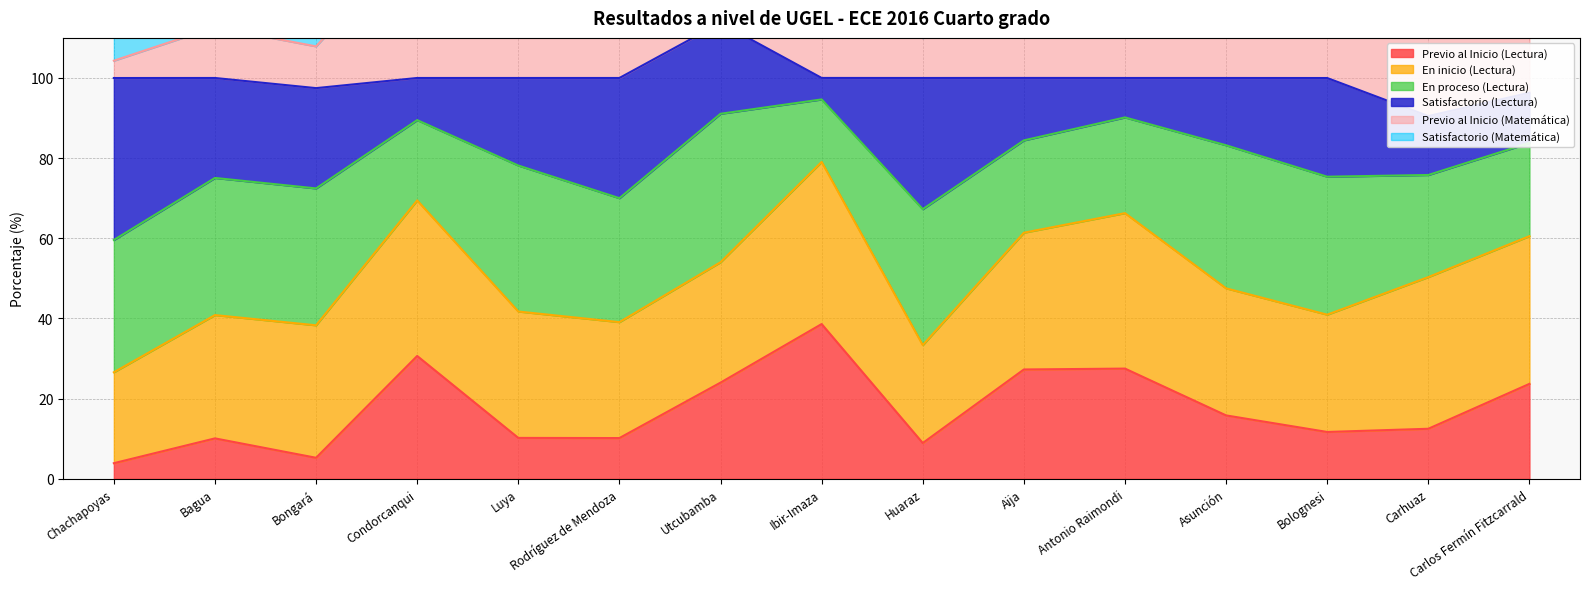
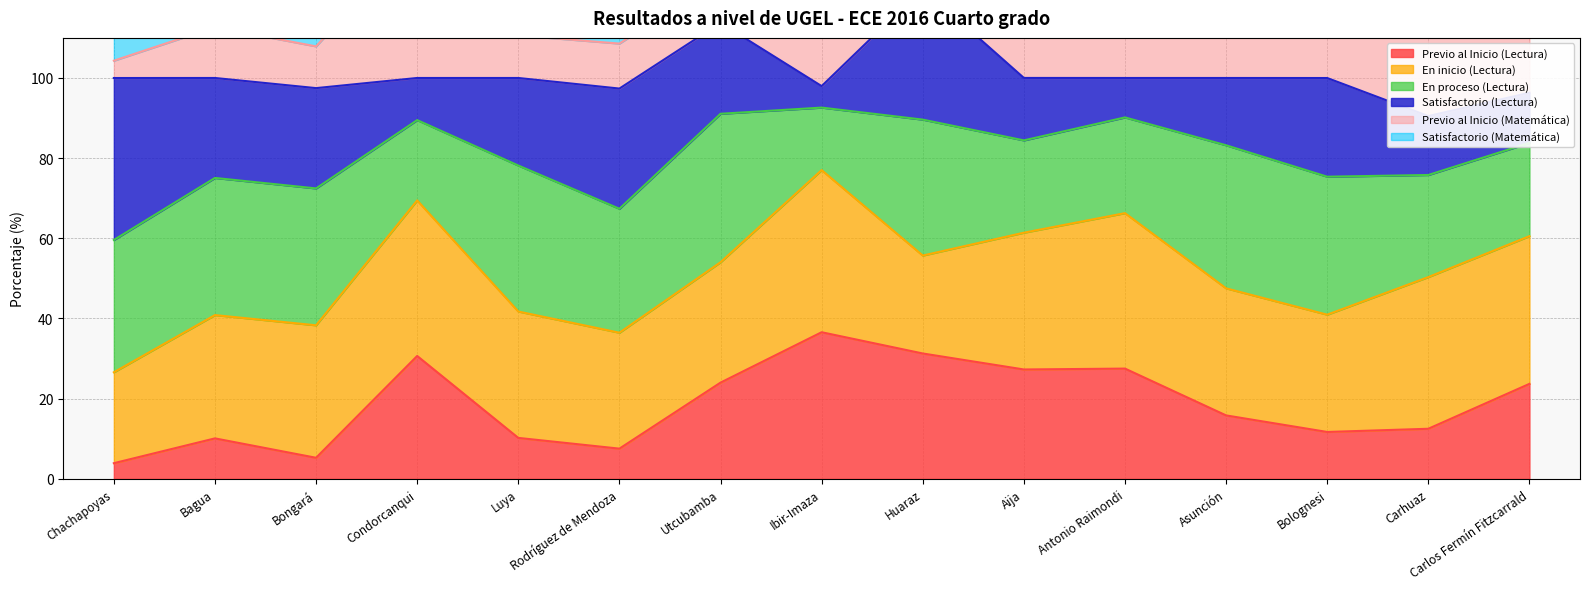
  {
    "Previo al Inicio (Lectura)": {
      "Chachapoyas": 4,
      "Bagua": 10,
      "Bongará": 5,
      "Condorcanqui": 31,
      "Luya": 10,
-     "Rodríguez de Mendoza": 10,
+     "Rodríguez de Mendoza": 8,
      "Utcubamba": 24,
-     "Ibir-Imaza": 39,
-     "Huaraz": 9,
+     "Ibir-Imaza": 37,
+     "Huaraz": 31,
      "Aija": 27,
      "Antonio Raimondi": 28,
      "Asunción": 16,
      "Bolognesi": 12,
      "Carhuaz": 12,
      "Carlos Fermín Fitzcarrald": 24
    },
    "En inicio (Lectura)": {
      "Chachapoyas": 23,
      "Bagua": 31,
      "Bongará": 33,
      "Condorcanqui": 39,
      "Luya": 32,
      "Rodríguez de Mendoza": 29,
      "Utcubamba": 30,
      "Ibir-Imaza": 40,
      "Huaraz": 24,
      "Aija": 34,
      "Antonio Raimondi": 39,
      "Asunción": 32,
      "Bolognesi": 29,
      "Carhuaz": 38,
      "Carlos Fermín Fitzcarrald": 37
    },
    "En proceso (Lectura)": {
      "Chachapoyas": 33,
      "Bagua": 34,
      "Bongará": 34,
      "Condorcanqui": 20,
      "Luya": 36,
      "Rodríguez de Mendoza": 31,
      "Utcubamba": 37,
      "Ibir-Imaza": 16,
      "Huaraz": 34,
      "Aija": 23,
      "Antonio Raimondi": 24,
      "Asunción": 36,
      "Bolognesi": 34,
      "Carhuaz": 25
    },
    "Satisfactorio (Lectura)": {
      "Chachapoyas": 40,
      "Bagua": 25,
      "Bongará": 25,
      "Condorcanqui": 11,
      "Luya": 22,
      "Rodríguez de Mendoza": 30,
      "Ibir-Imaza": 5,
      "Aija": 16,
      "Antonio Raimondi": 10,
      "Asunción": 17,
      "Bolognesi": 25
    },
    "Previo al Inicio (Matemática)": {
      "Chachapoyas": 4,
      "Bongará": 10
    }
  }
